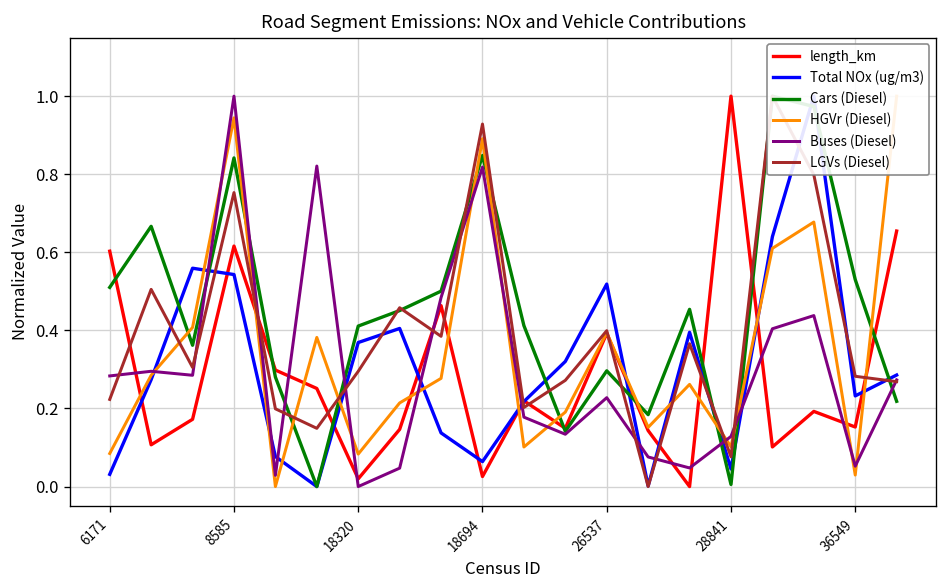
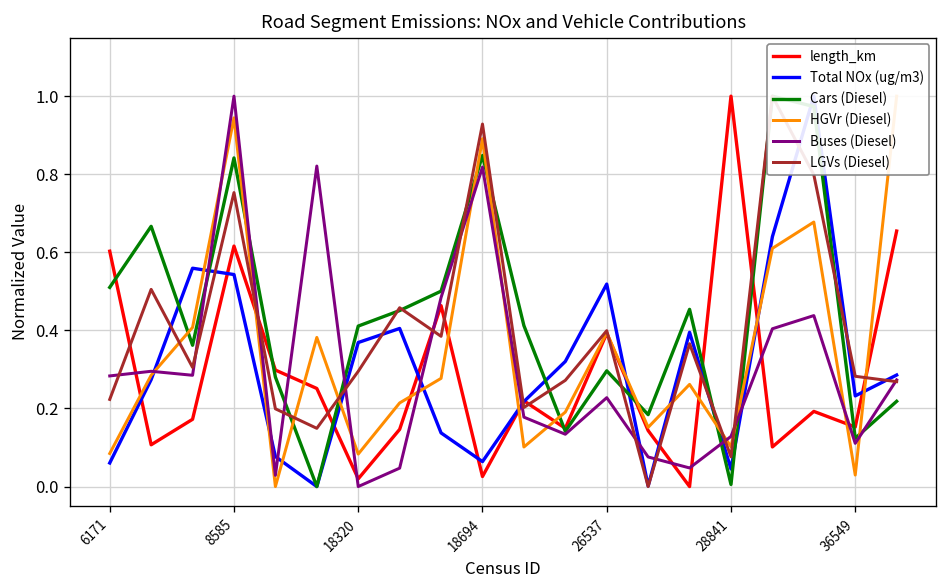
  {
    "length_km": {
      "6171": 0.60,
      "8585": 0.62,
      "18320": 0.02,
      "18694": 0.03,
      "28841": 1.00,
      "36549": 0.15
    },
    "Total NOx (ug/m3)": {
-     "6171": 0.03,
+     "6171": 0.06,
      "8585": 0.54,
      "18320": 0.37,
      "18694": 0.06,
      "26537": 0.52,
      "28841": 0.04,
      "36549": 0.23
    },
    "Cars (Diesel)": {
      "6171": 0.51,
      "8585": 0.84,
      "18320": 0.41,
      "18694": 0.85,
      "26537": 0.30,
      "28841": 0.01,
-     "36549": 0.53
+     "36549": 0.12
    },
    "HGVr (Diesel)": {
      "6171": 0.08,
      "8585": 0.94,
      "18320": 0.08,
      "18694": 0.89,
      "28841": 0.10,
      "36549": 0.03
    },
    "Buses (Diesel)": {
      "6171": 0.28,
      "8585": 1.00,
      "18320": 0.00,
      "18694": 0.82,
      "26537": 0.23,
      "28841": 0.13,
-     "36549": 0.05
+     "36549": 0.11
    },
    "LGVs (Diesel)": {
      "6171": 0.22,
      "8585": 0.75,
      "18320": 0.30,
      "18694": 0.93,
      "28841": 0.08,
      "36549": 0.28
    }
  }
